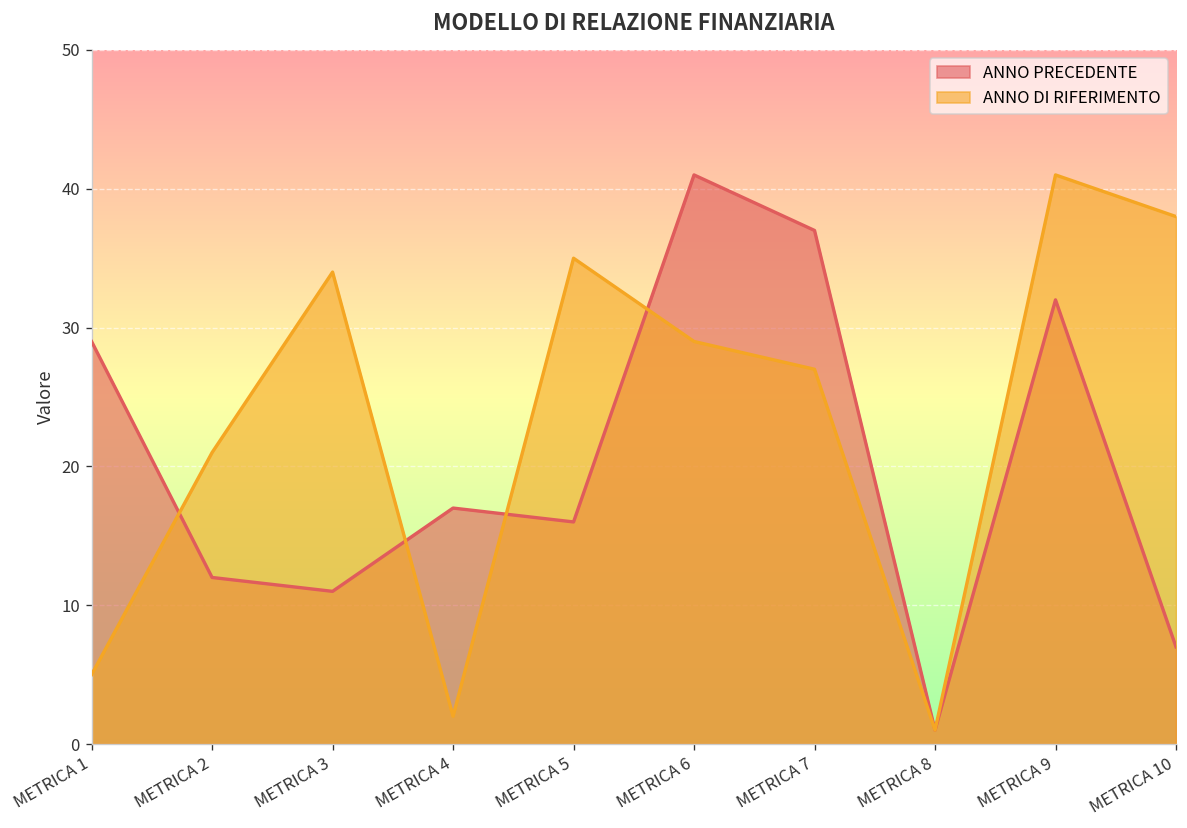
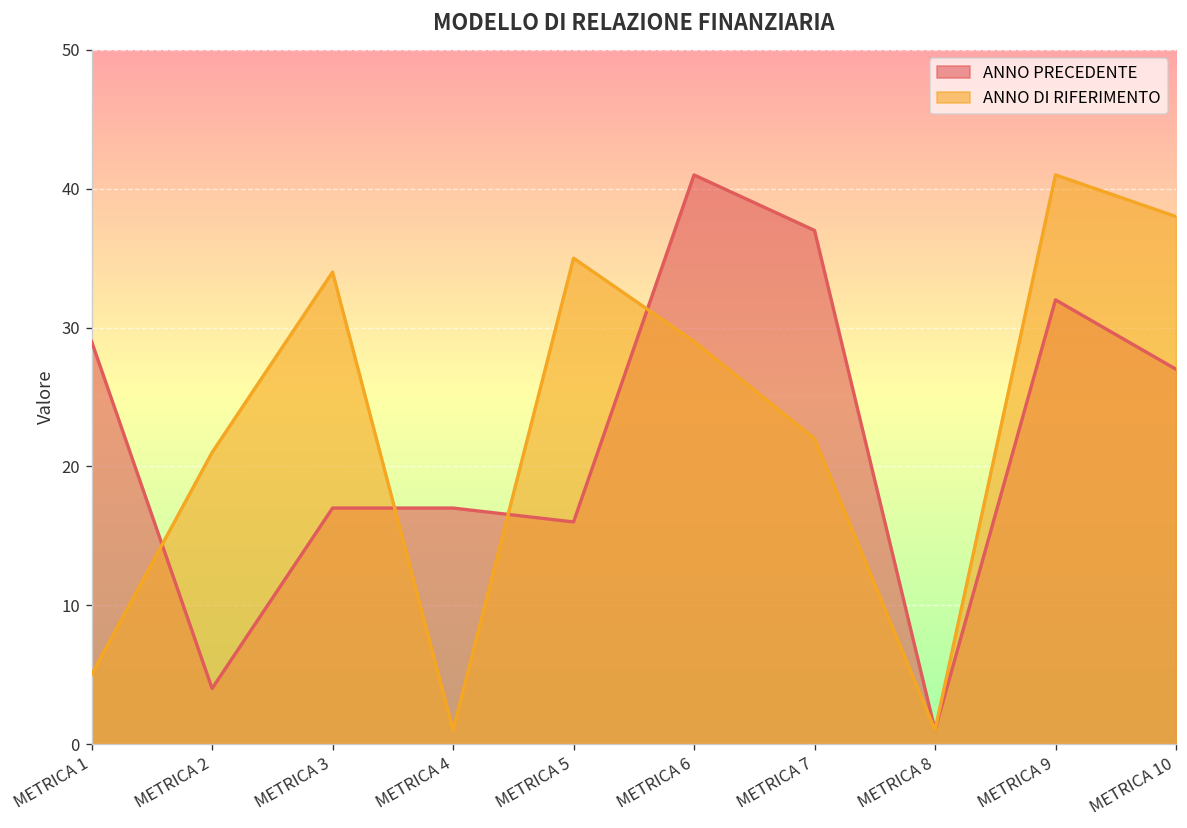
  {
    "ANNO PRECEDENTE": {
      "METRICA 1": 29,
-     "METRICA 2": 12,
-     "METRICA 3": 11,
+     "METRICA 2": 4,
+     "METRICA 3": 17,
      "METRICA 4": 17,
      "METRICA 5": 16,
      "METRICA 6": 41,
      "METRICA 7": 37,
      "METRICA 9": 32,
-     "METRICA 10": 7
+     "METRICA 10": 27
    },
    "ANNO DI RIFERIMENTO": {
      "METRICA 1": 5,
      "METRICA 2": 21,
      "METRICA 3": 34,
-     "METRICA 4": 2,
+     "METRICA 4": 1,
      "METRICA 5": 35,
      "METRICA 6": 29,
-     "METRICA 7": 27,
+     "METRICA 7": 22,
      "METRICA 9": 41,
      "METRICA 10": 38
    }
  }
